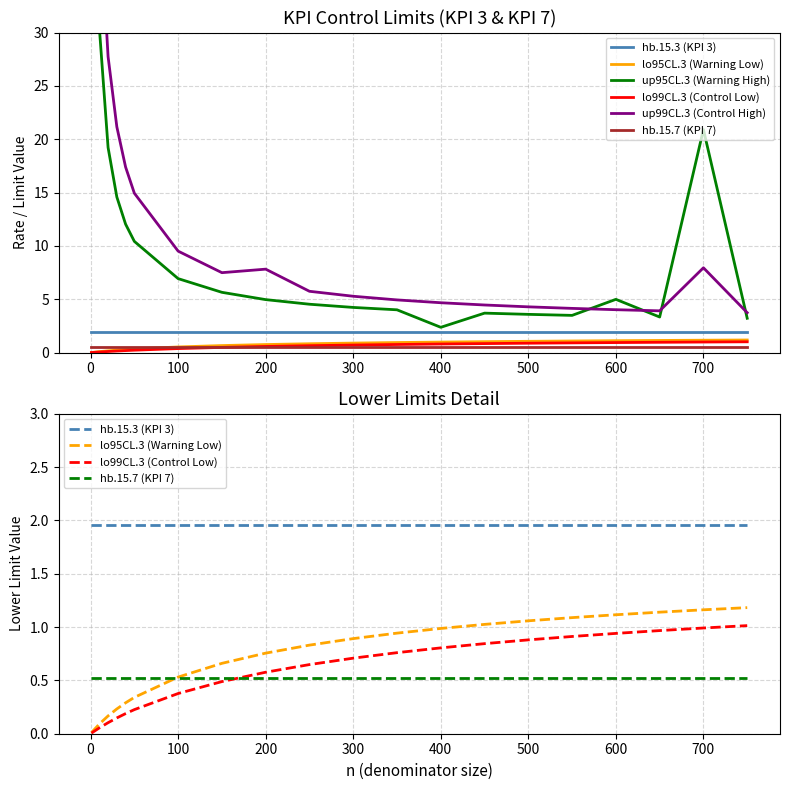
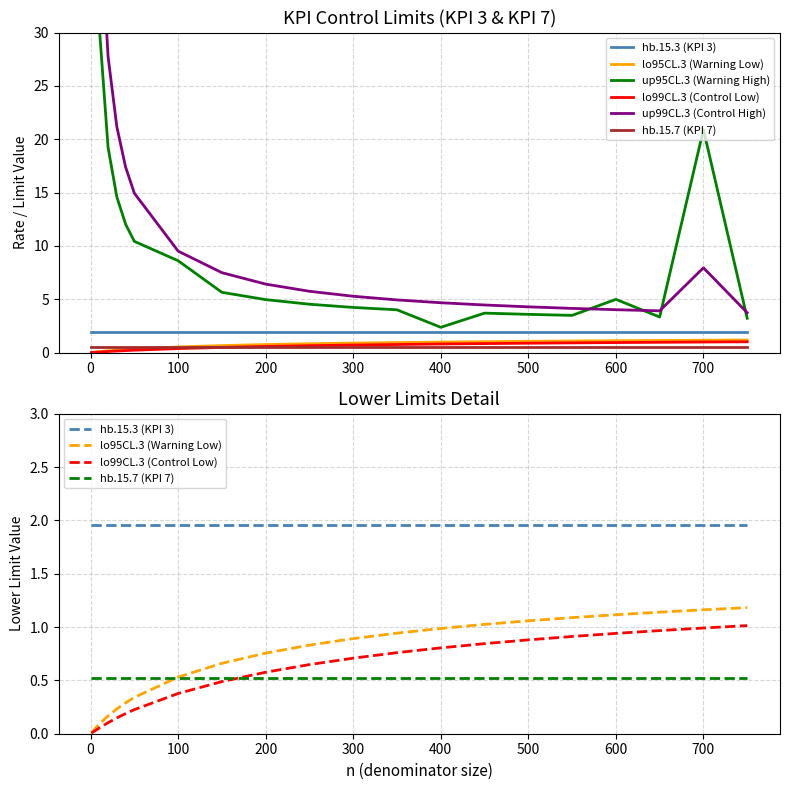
  {
    "KPI Control Limits (KPI 3 & KPI 7)": {
      "hb.15.3 (KPI 3)": {
        "100": 2.0,
        "200": 2.0,
        "300": 2.0,
        "400": 2.0,
        "500": 2.0,
        "600": 2.0,
        "700": 2.0
      },
      "up95CL.3 (Warning High)": {
-       "100": 6.9,
+       "100": 8.6,
        "200": 5.0,
        "300": 4.2,
        "400": 2.4,
        "500": 3.6,
        "600": 5.0
      },
      "up99CL.3 (Control High)": {
        "100": 9.5,
-       "200": 7.8,
+       "200": 6.4,
        "300": 5.3,
        "400": 4.7,
        "500": 4.3,
        "600": 4.0,
        "700": 8.0
      }
    },
    "Lower Limits Detail": {
      "hb.15.3 (KPI 3)": {
        "100": 1.96,
        "200": 1.96,
        "300": 1.96,
        "400": 1.96,
        "500": 1.96,
        "600": 1.96,
        "700": 1.96
      },
      "lo95CL.3 (Warning Low)": {
        "200": 0.76,
        "300": 0.89,
        "400": 0.99,
        "500": 1.06,
        "600": 1.12,
        "700": 1.16
      },
      "lo99CL.3 (Control Low)": {
        "100": 0.38,
        "200": 0.58,
        "300": 0.71,
        "400": 0.80,
        "500": 0.88,
        "600": 0.94,
        "700": 0.99
      },
      "hb.15.7 (KPI 7)": {
        "200": 0.53,
        "300": 0.53,
        "400": 0.53,
        "500": 0.53,
        "600": 0.53,
        "700": 0.53
      }
    }
  }
